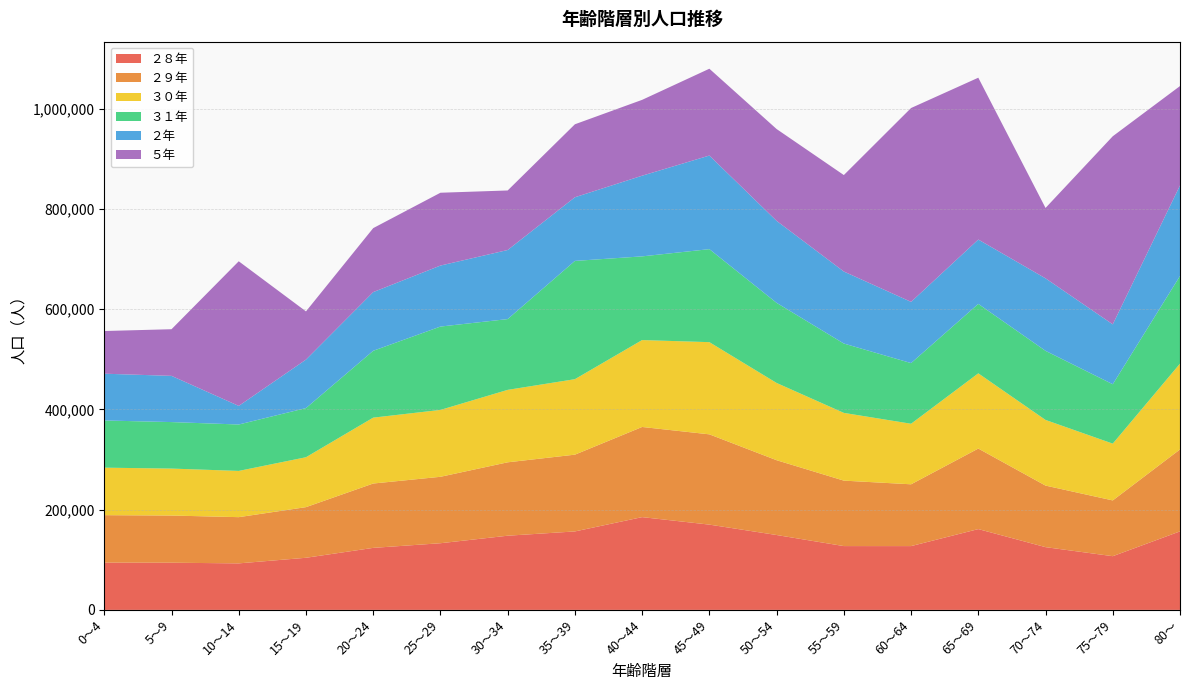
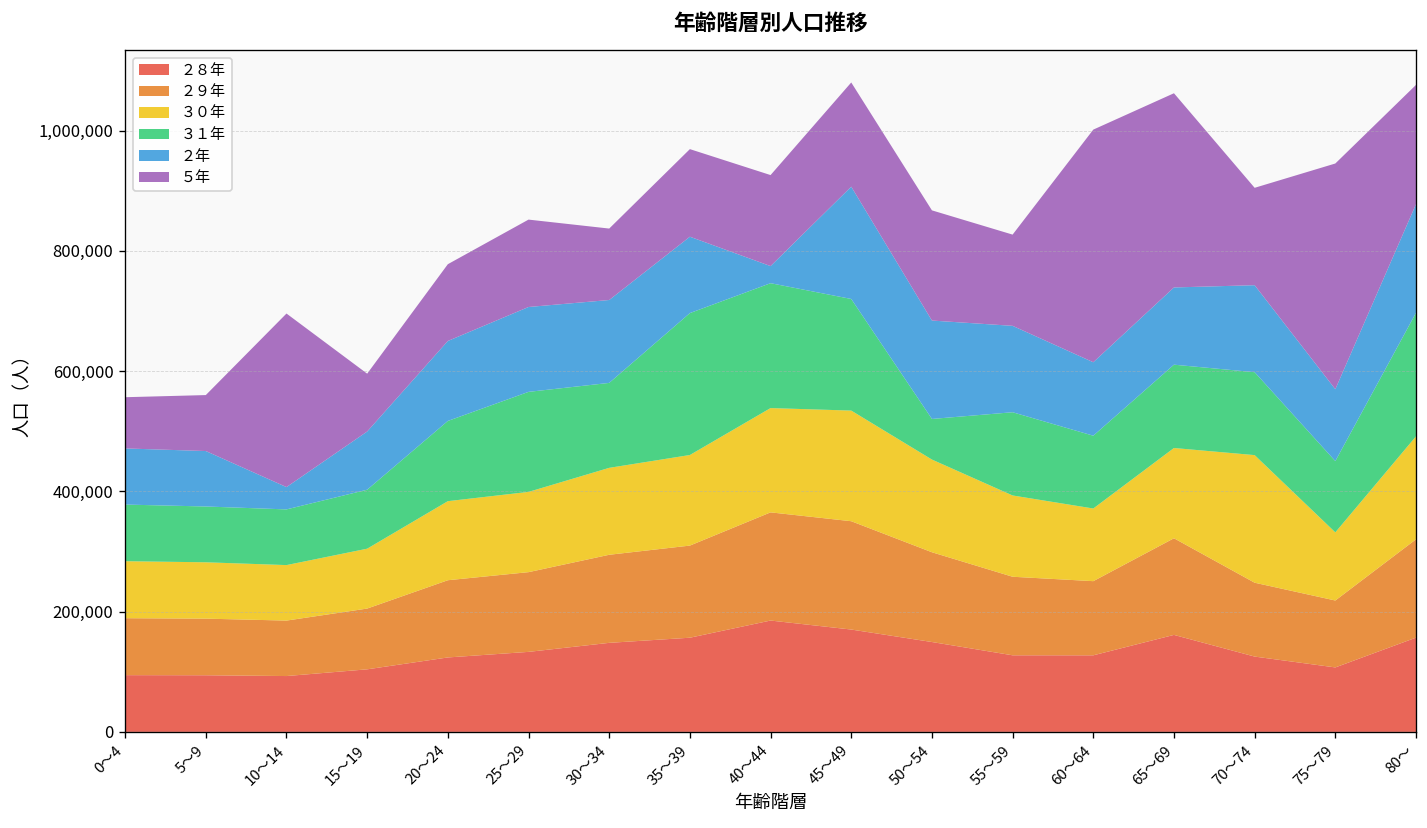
  {
    "３０年": {
      "0～4": "90,000",
      "5～9": "90,000",
      "10～14": "90,000",
      "15～19": "100,000",
      "20～24": "130,000",
      "25～29": "130,000",
      "30～34": "140,000",
      "35～39": "150,000",
      "40～44": "170,000",
      "45～49": "180,000",
      "50～54": "150,000",
      "55～59": "140,000",
      "60～64": "120,000",
      "65～69": "150,000",
-     "70～74": "130,000",
+     "70～74": "210,000",
      "75～79": "110,000",
      "80～": "170,000"
    },
    "３１年": {
      "0～4": "90,000",
      "5～9": "90,000",
      "10～14": "90,000",
      "15～19": "100,000",
      "20～24": "130,000",
      "25～29": "170,000",
      "30～34": "140,000",
      "35～39": "240,000",
-     "40～44": "170,000",
+     "40～44": "210,000",
      "45～49": "190,000",
-     "50～54": "160,000",
+     "50～54": "70,000",
      "55～59": "140,000",
      "60～64": "120,000",
      "65～69": "140,000",
      "70～74": "140,000",
      "75～79": "120,000",
-     "80～": "170,000"
+     "80～": "210,000"
    },
    "２年": {
      "0～4": "90,000",
      "5～9": "90,000",
      "10～14": "40,000",
      "15～19": "100,000",
-     "20～24": "120,000",
-     "25～29": "120,000",
+     "20～24": "130,000",
+     "25～29": "140,000",
      "30～34": "140,000",
      "35～39": "130,000",
-     "40～44": "160,000",
+     "40～44": "30,000",
      "45～49": "190,000",
      "50～54": "160,000",
      "55～59": "140,000",
      "60～64": "120,000",
      "65～69": "130,000",
      "70～74": "140,000",
      "75～79": "120,000",
      "80～": "180,000"
    },
    "５年": {
      "0～4": "90,000",
      "5～9": "90,000",
      "10～14": "290,000",
      "15～19": "100,000",
      "20～24": "130,000",
      "25～29": "150,000",
      "30～34": "120,000",
      "35～39": "150,000",
      "40～44": "150,000",
      "45～49": "170,000",
      "50～54": "180,000",
-     "55～59": "190,000",
+     "55～59": "150,000",
      "60～64": "390,000",
      "65～69": "320,000",
-     "70～74": "140,000",
+     "70～74": "160,000",
      "75～79": "380,000",
      "80～": "200,000"
    }
  }
